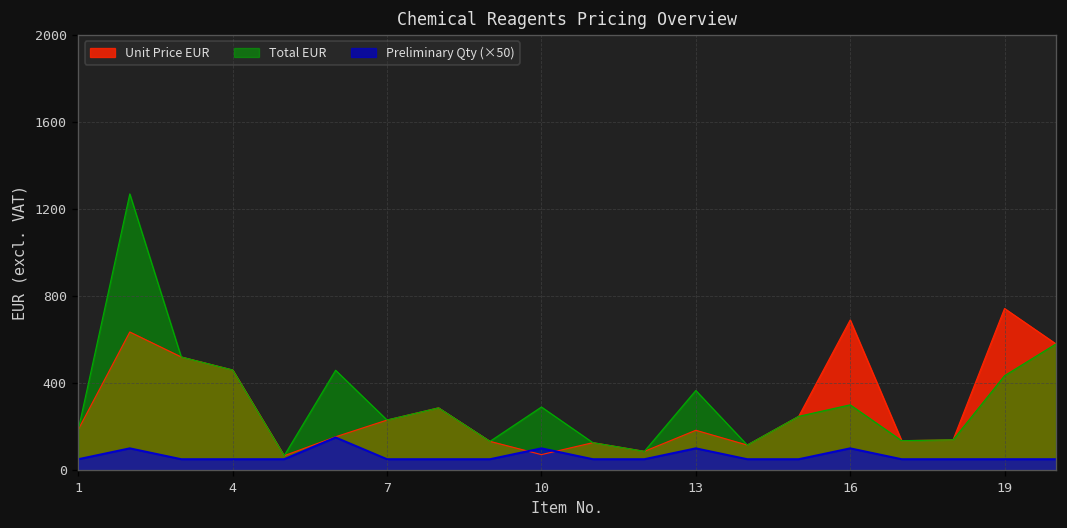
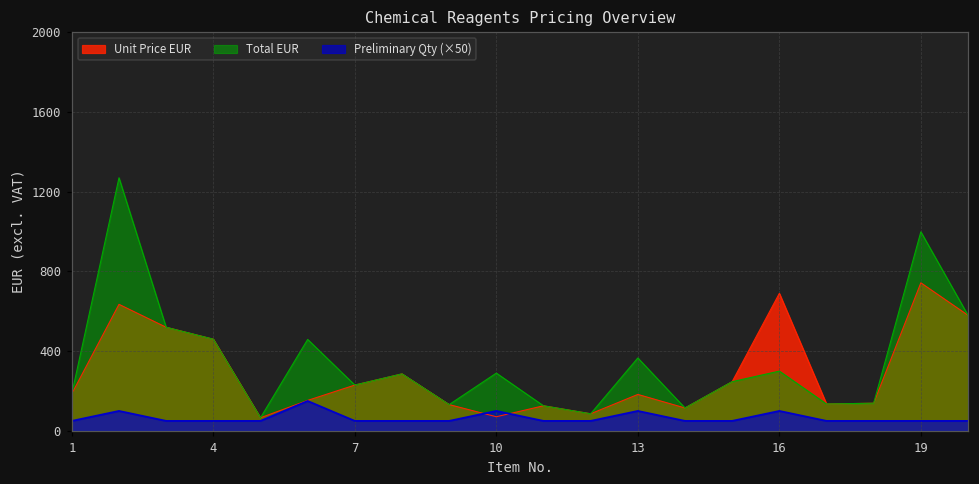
  {
    "Unit Price EUR": {
      "10": 70,
      "13": 180,
      "16": 690,
      "19": 740
    },
    "Total EUR": {
      "10": 290,
      "13": 370,
      "16": 300,
-     "19": 430
+     "19": 1000
    },
    "Preliminary Qty (×50)": {
      "1": 50,
      "4": 50,
      "7": 50,
      "10": 100,
      "13": 100,
      "16": 100,
      "19": 50
    }
  }
